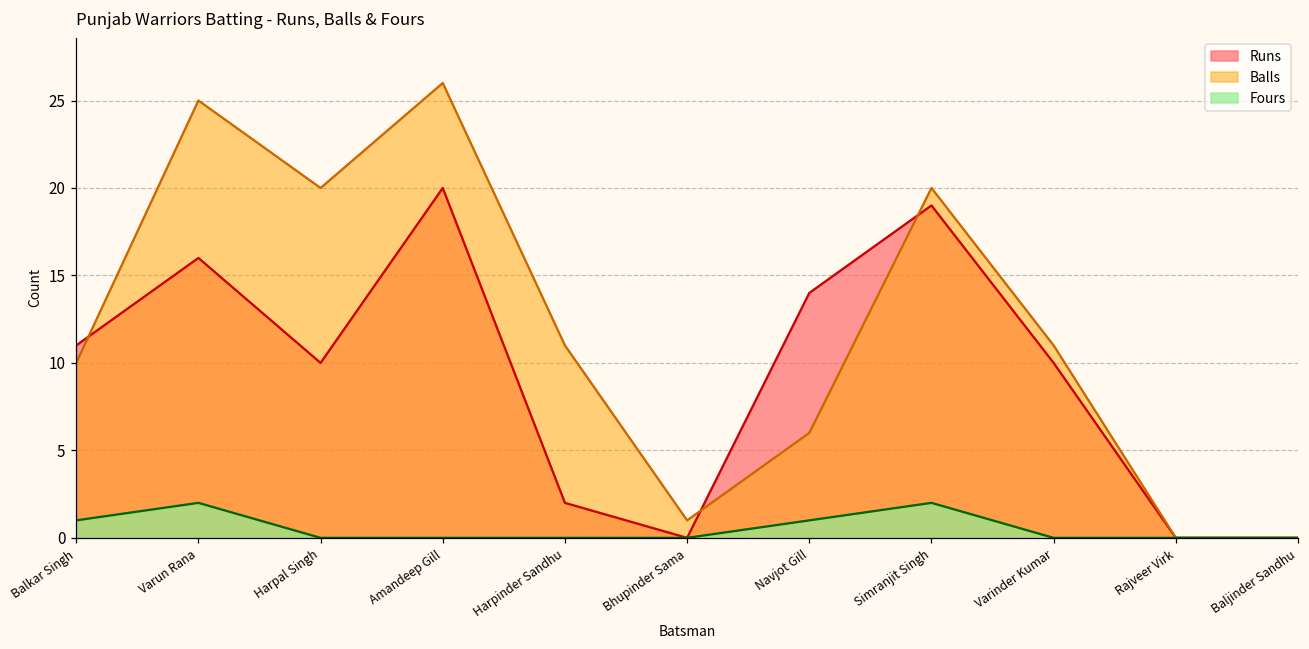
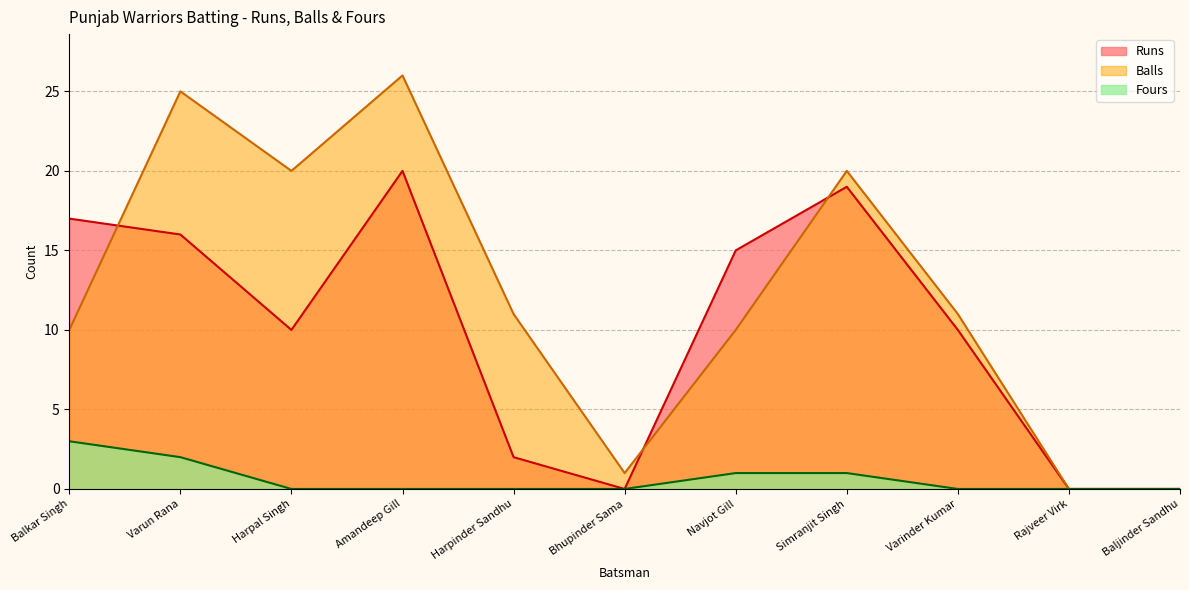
  {
    "Runs": {
-     "Balkar Singh": 11,
+     "Balkar Singh": 17,
      "Varun Rana": 16,
      "Harpal Singh": 10,
      "Amandeep Gill": 20,
      "Harpinder Sandhu": 2,
-     "Navjot Gill": 14,
+     "Navjot Gill": 15,
      "Simranjit Singh": 19,
      "Varinder Kumar": 10
    },
    "Balls": {
      "Balkar Singh": 10,
      "Varun Rana": 25,
      "Harpal Singh": 20,
      "Amandeep Gill": 26,
      "Harpinder Sandhu": 11,
      "Bhupinder Sama": 1,
-     "Navjot Gill": 6,
+     "Navjot Gill": 10,
      "Simranjit Singh": 20,
      "Varinder Kumar": 11
    },
    "Fours": {
-     "Balkar Singh": 1,
+     "Balkar Singh": 3,
      "Varun Rana": 2,
      "Harpal Singh": 0,
      "Amandeep Gill": 0,
      "Harpinder Sandhu": 0,
      "Navjot Gill": 1,
-     "Simranjit Singh": 2,
+     "Simranjit Singh": 1,
      "Varinder Kumar": 0
    }
  }
